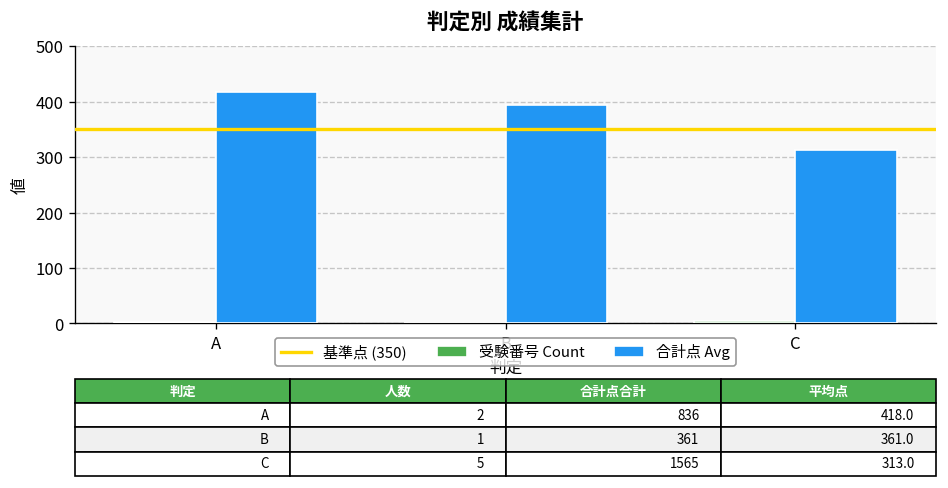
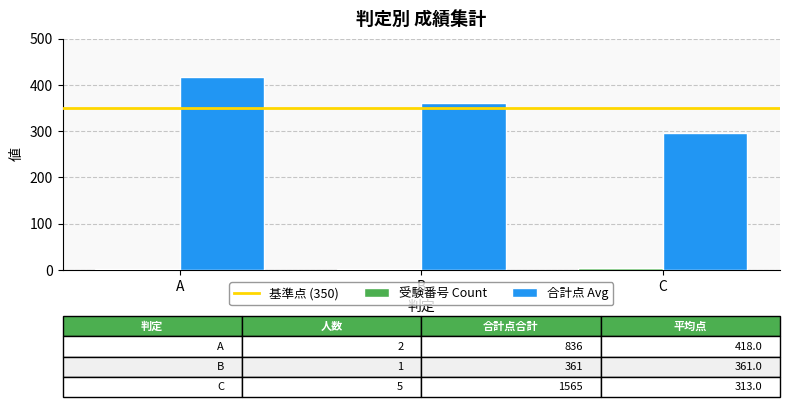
  {
    "合計点 Avg": {
      "A": 420,
-     "B": 390,
-     "C": 310
+     "B": 360,
+     "C": 300
    }
  }
